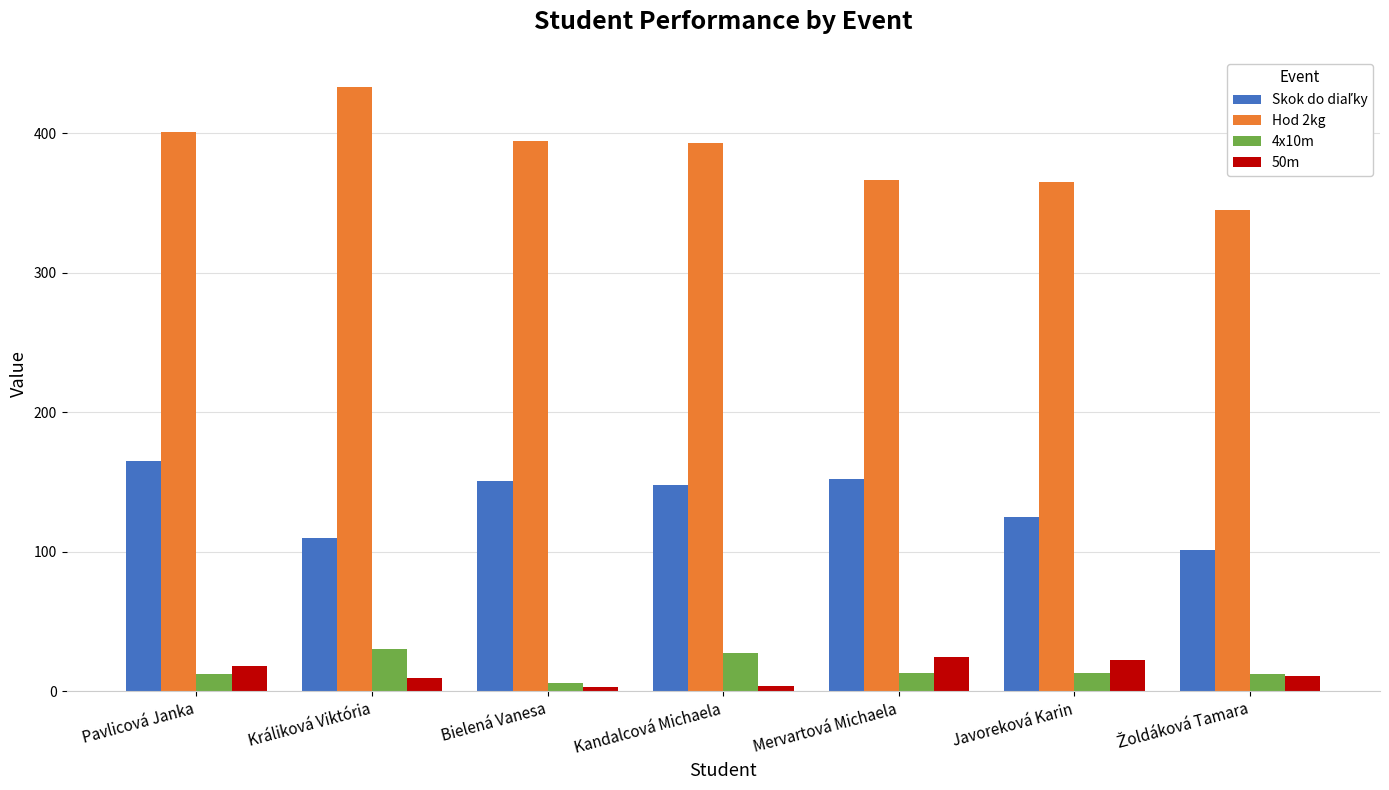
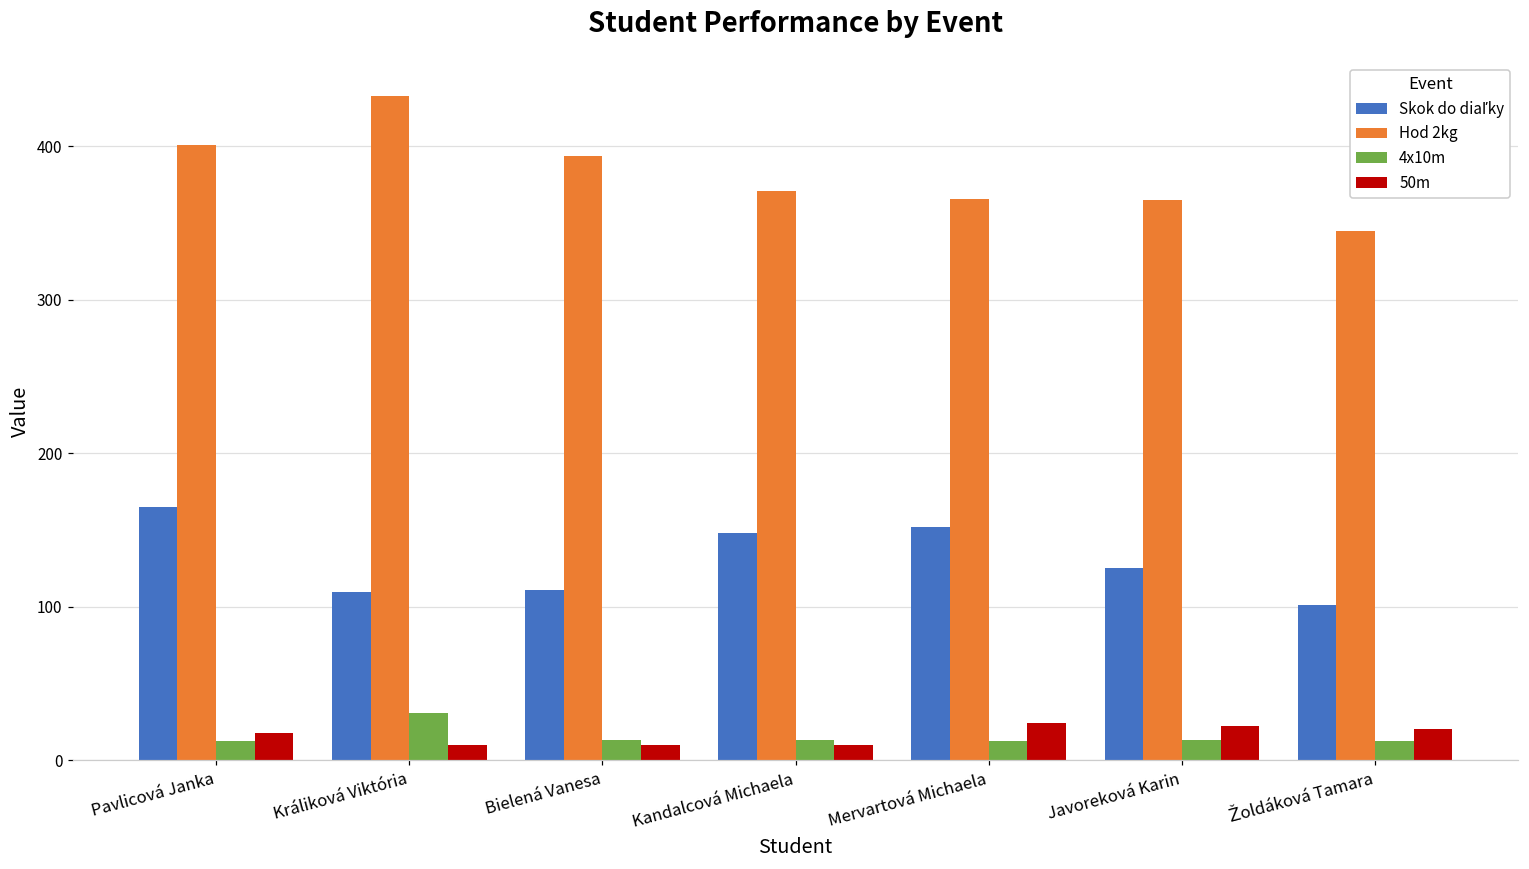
  {
    "Skok do diaľky": {
      "Pavlicová Janka": 165,
      "Králiková Viktória": 110,
-     "Bielená Vanesa": 151,
+     "Bielená Vanesa": 111,
      "Kandalcová Michaela": 148,
      "Mervartová Michaela": 152,
      "Javoreková Karin": 125,
      "Žoldáková Tamara": 101
    },
    "Hod 2kg": {
      "Pavlicová Janka": 401,
      "Králiková Viktória": 433,
      "Bielená Vanesa": 394,
-     "Kandalcová Michaela": 393,
+     "Kandalcová Michaela": 371,
      "Mervartová Michaela": 366,
      "Javoreková Karin": 365,
      "Žoldáková Tamara": 345
    },
    "4x10m": {
      "Pavlicová Janka": 13,
      "Králiková Viktória": 31,
-     "Bielená Vanesa": 6,
-     "Kandalcová Michaela": 28,
+     "Bielená Vanesa": 13,
+     "Kandalcová Michaela": 13,
      "Mervartová Michaela": 13,
      "Javoreková Karin": 13,
      "Žoldáková Tamara": 13
    },
    "50m": {
      "Pavlicová Janka": 18,
      "Králiková Viktória": 10,
-     "Bielená Vanesa": 3,
-     "Kandalcová Michaela": 4,
+     "Bielená Vanesa": 10,
+     "Kandalcová Michaela": 10,
      "Mervartová Michaela": 24,
      "Javoreková Karin": 22,
-     "Žoldáková Tamara": 11
+     "Žoldáková Tamara": 21
    }
  }
